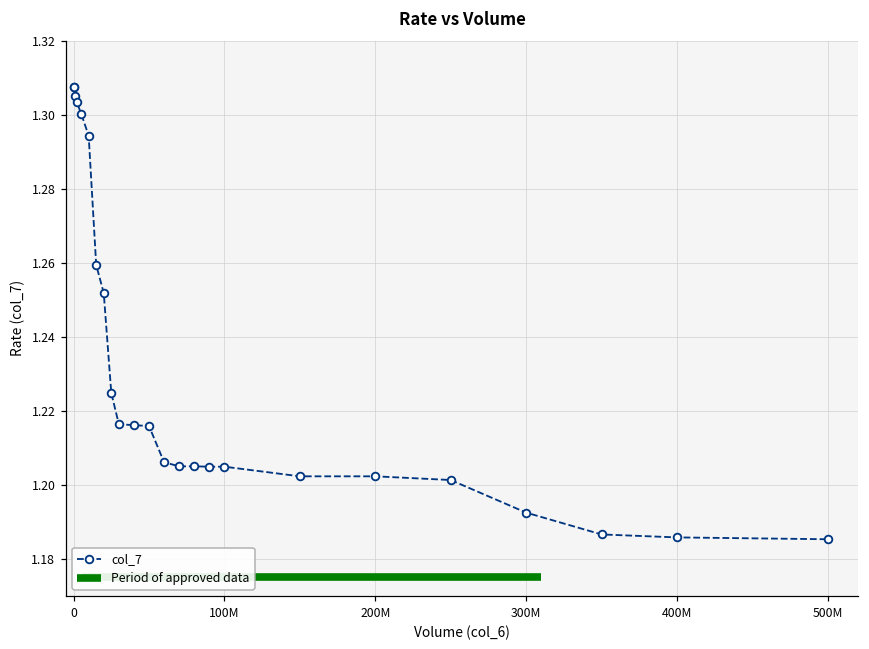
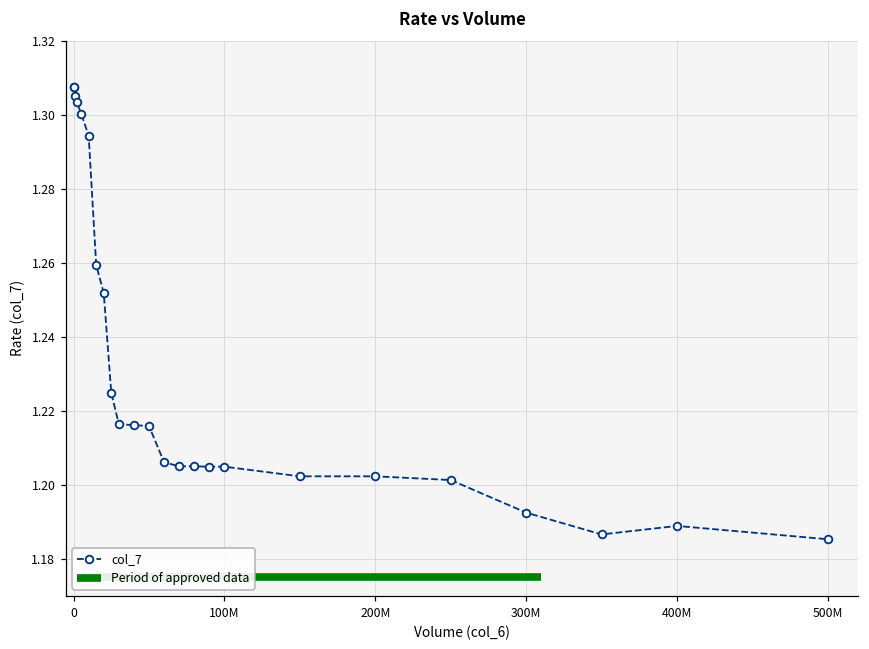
  {
    "0": 1.307,
    "100M": 1.205,
    "200M": 1.202,
    "300M": 1.193,
-   "400M": 1.186,
+   "400M": 1.189,
    "500M": 1.185
  }
